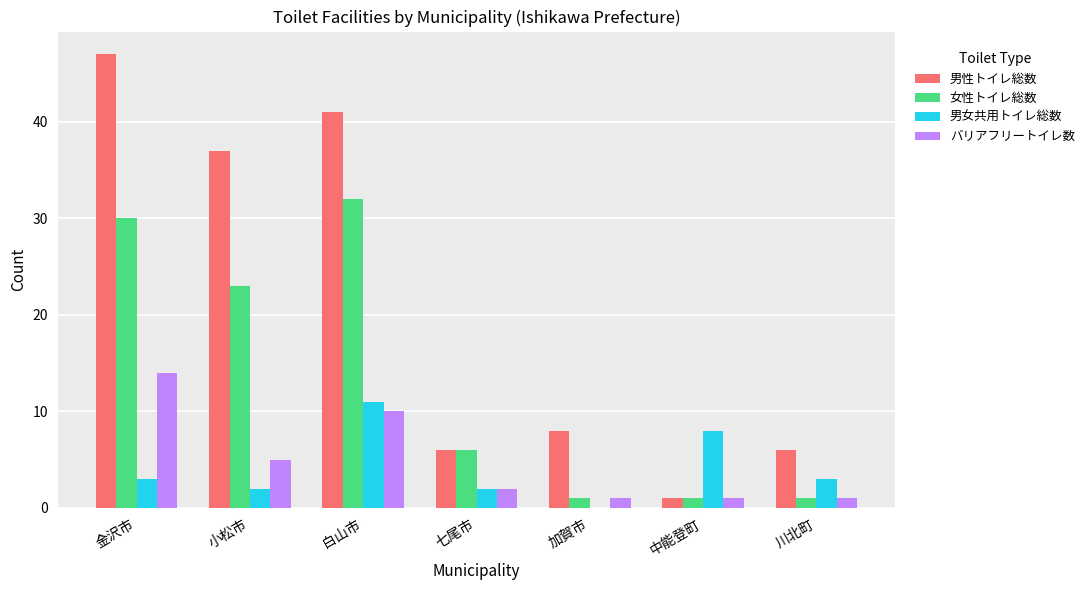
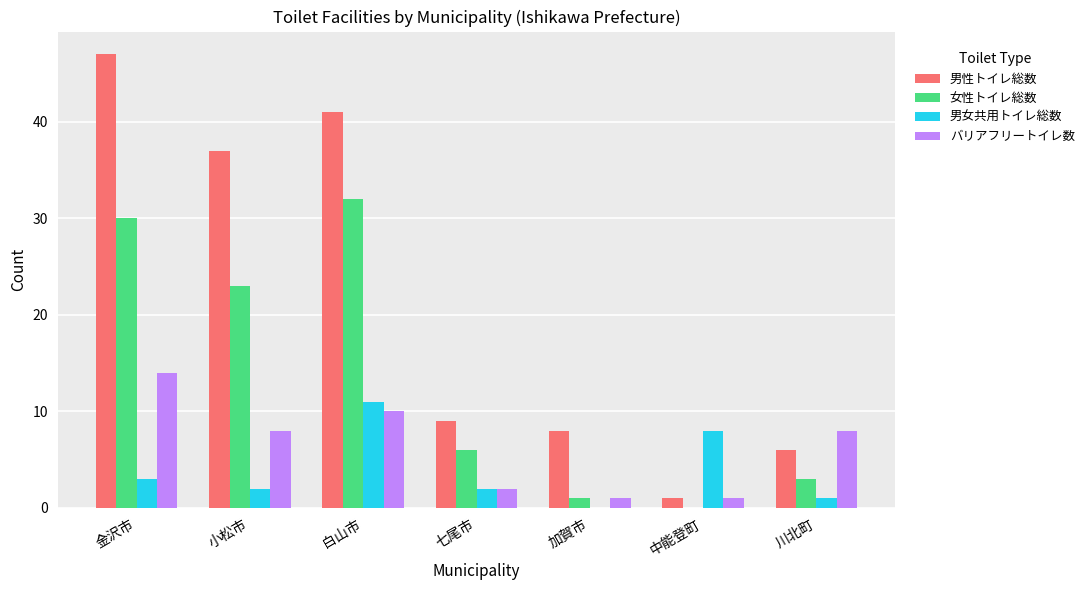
  {
    "男性トイレ総数": {
      "金沢市": 47,
      "小松市": 37,
      "白山市": 41,
-     "七尾市": 6,
+     "七尾市": 9,
      "加賀市": 8,
      "中能登町": 1,
      "川北町": 6
    },
    "女性トイレ総数": {
      "金沢市": 30,
      "小松市": 23,
      "白山市": 32,
      "七尾市": 6,
      "加賀市": 1,
-     "中能登町": 1,
-     "川北町": 1
+     "中能登町": 0,
+     "川北町": 3
    },
    "男女共用トイレ総数": {
      "金沢市": 3,
      "小松市": 2,
      "白山市": 11,
      "七尾市": 2,
      "加賀市": 0,
      "中能登町": 8,
-     "川北町": 3
+     "川北町": 1
    },
    "バリアフリートイレ数": {
      "金沢市": 14,
-     "小松市": 5,
+     "小松市": 8,
      "白山市": 10,
      "七尾市": 2,
      "加賀市": 1,
      "中能登町": 1,
-     "川北町": 1
+     "川北町": 8
    }
  }
